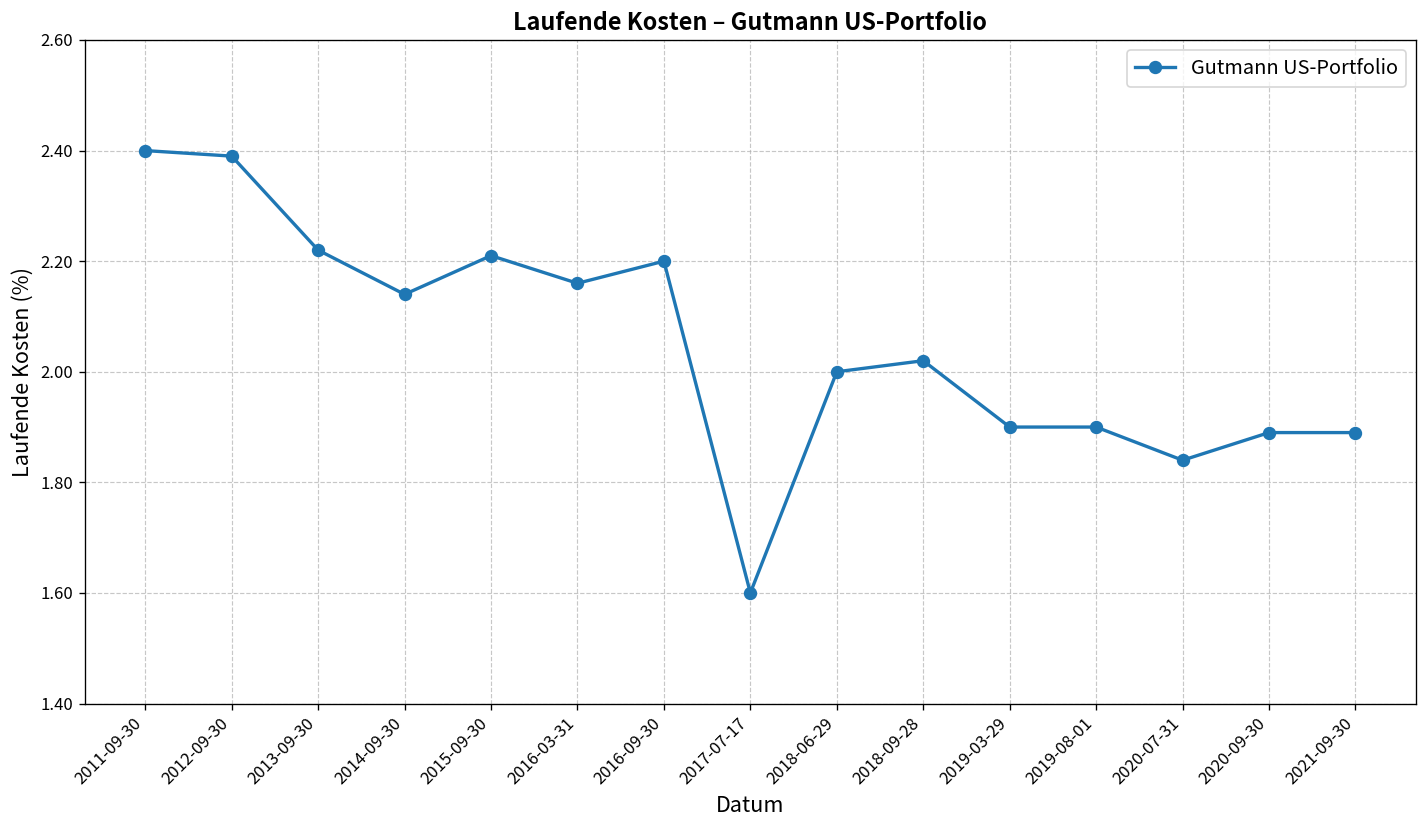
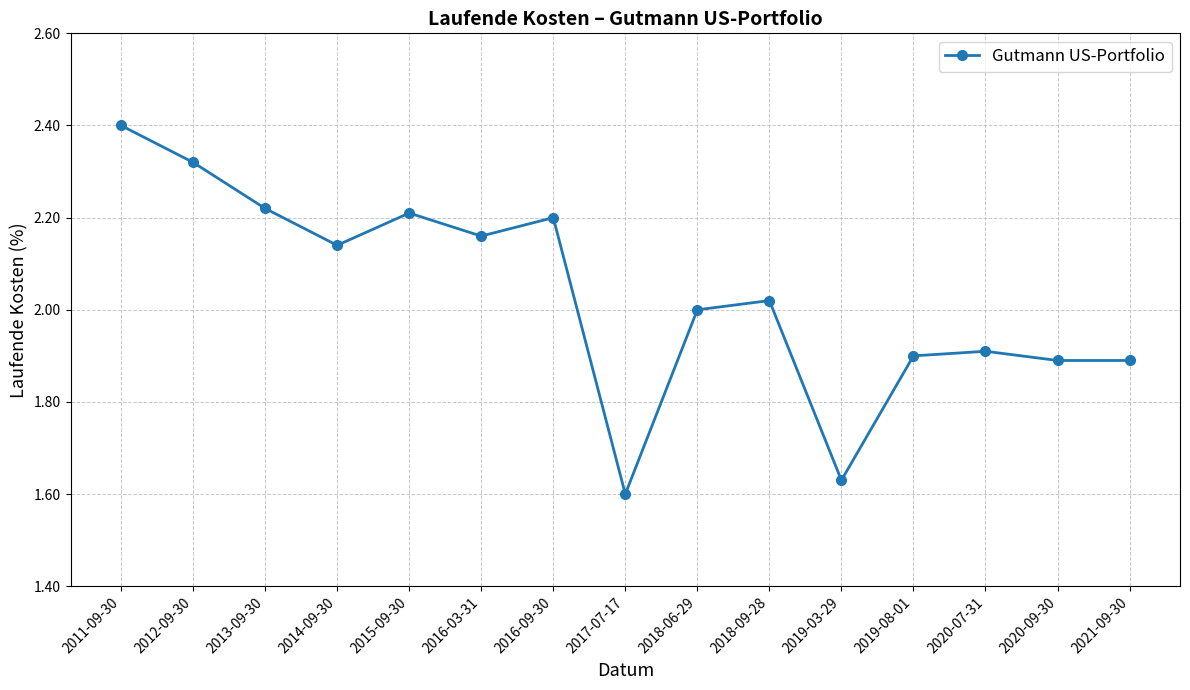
  {
    "2011-09-30": 2.40,
-   "2012-09-30": 2.39,
+   "2012-09-30": 2.32,
    "2013-09-30": 2.22,
    "2014-09-30": 2.14,
    "2015-09-30": 2.21,
    "2016-03-31": 2.16,
    "2016-09-30": 2.20,
    "2017-07-17": 1.60,
    "2018-06-29": 2.00,
    "2018-09-28": 2.02,
-   "2019-03-29": 1.90,
+   "2019-03-29": 1.63,
    "2019-08-01": 1.90,
-   "2020-07-31": 1.84,
+   "2020-07-31": 1.91,
    "2020-09-30": 1.89,
    "2021-09-30": 1.89
  }
